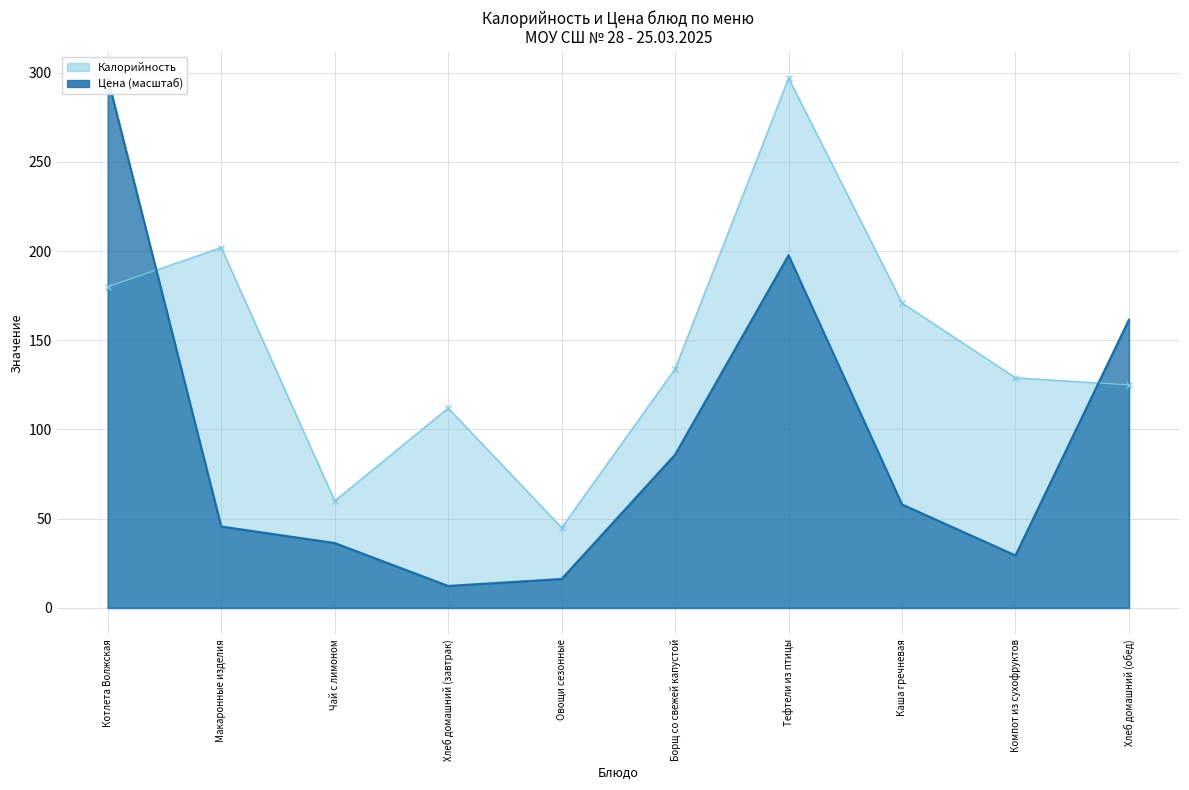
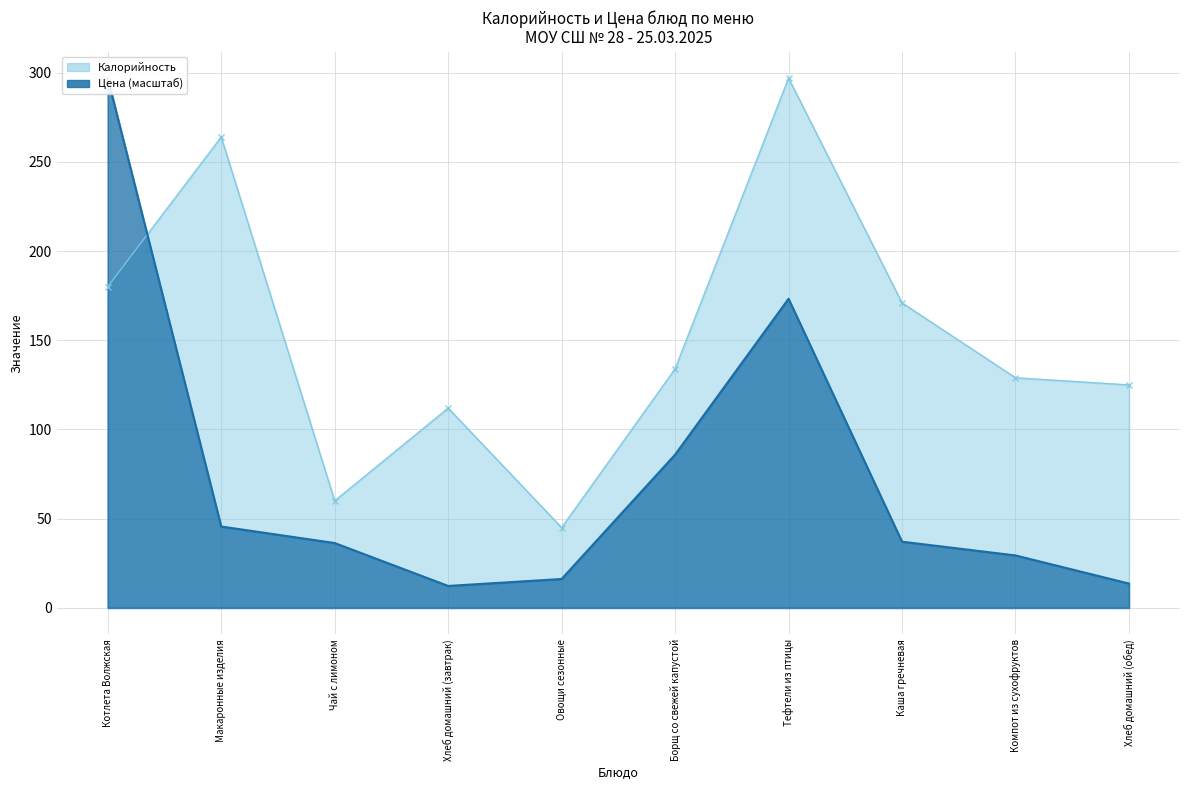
  {
    "Калорийность": {
      "Котлета Волжская": 180,
-     "Макаронные изделия": 202,
+     "Макаронные изделия": 264,
      "Чай с лимоном": 60,
      "Хлеб домашний (завтрак)": 112,
      "Овощи сезонные": 45,
      "Борщ со свежей капустой": 134,
      "Тефтели из птицы": 297,
      "Каша гречневая": 171,
      "Компот из сухофруктов": 129,
      "Хлеб домашний (обед)": 125
    },
    "Цена (масштаб)": {
      "Макаронные изделия": 46,
      "Чай с лимоном": 36,
      "Хлеб домашний (завтрак)": 12,
      "Овощи сезонные": 16,
      "Борщ со свежей капустой": 86,
-     "Тефтели из птицы": 198,
-     "Каша гречневая": 58,
+     "Тефтели из птицы": 173,
+     "Каша гречневая": 37,
      "Компот из сухофруктов": 29,
-     "Хлеб домашний (обед)": 162
+     "Хлеб домашний (обед)": 14
    }
  }
